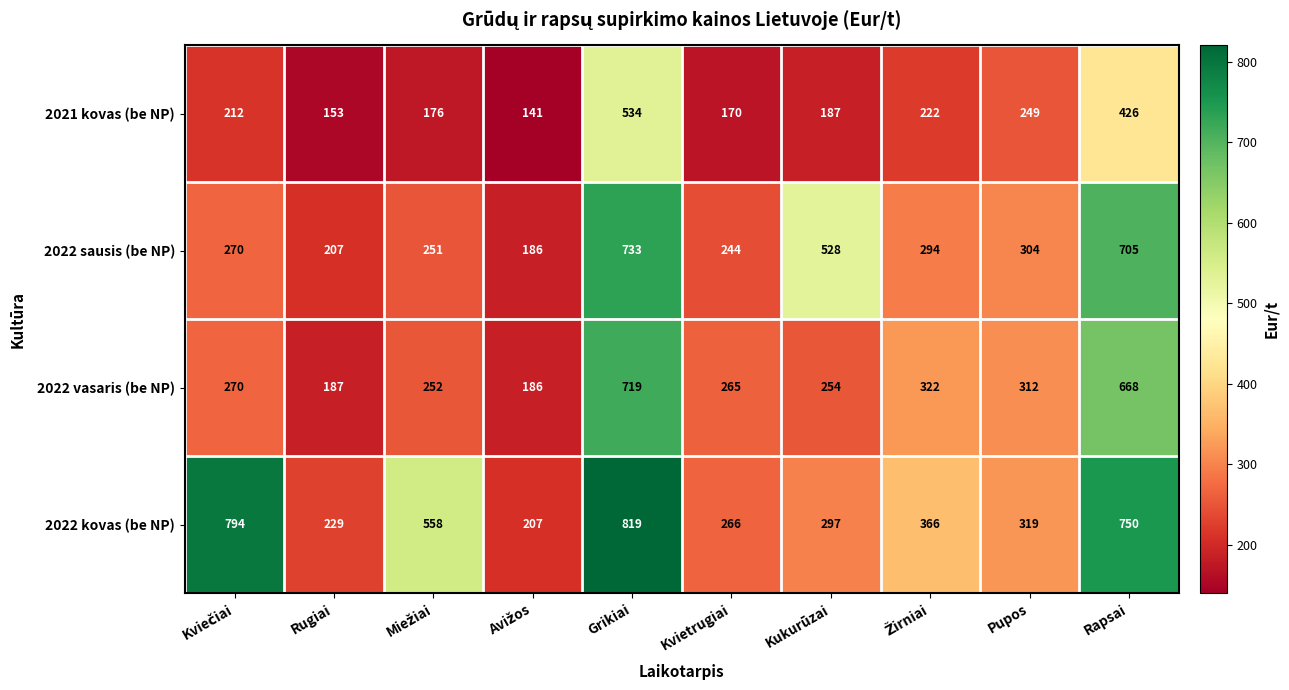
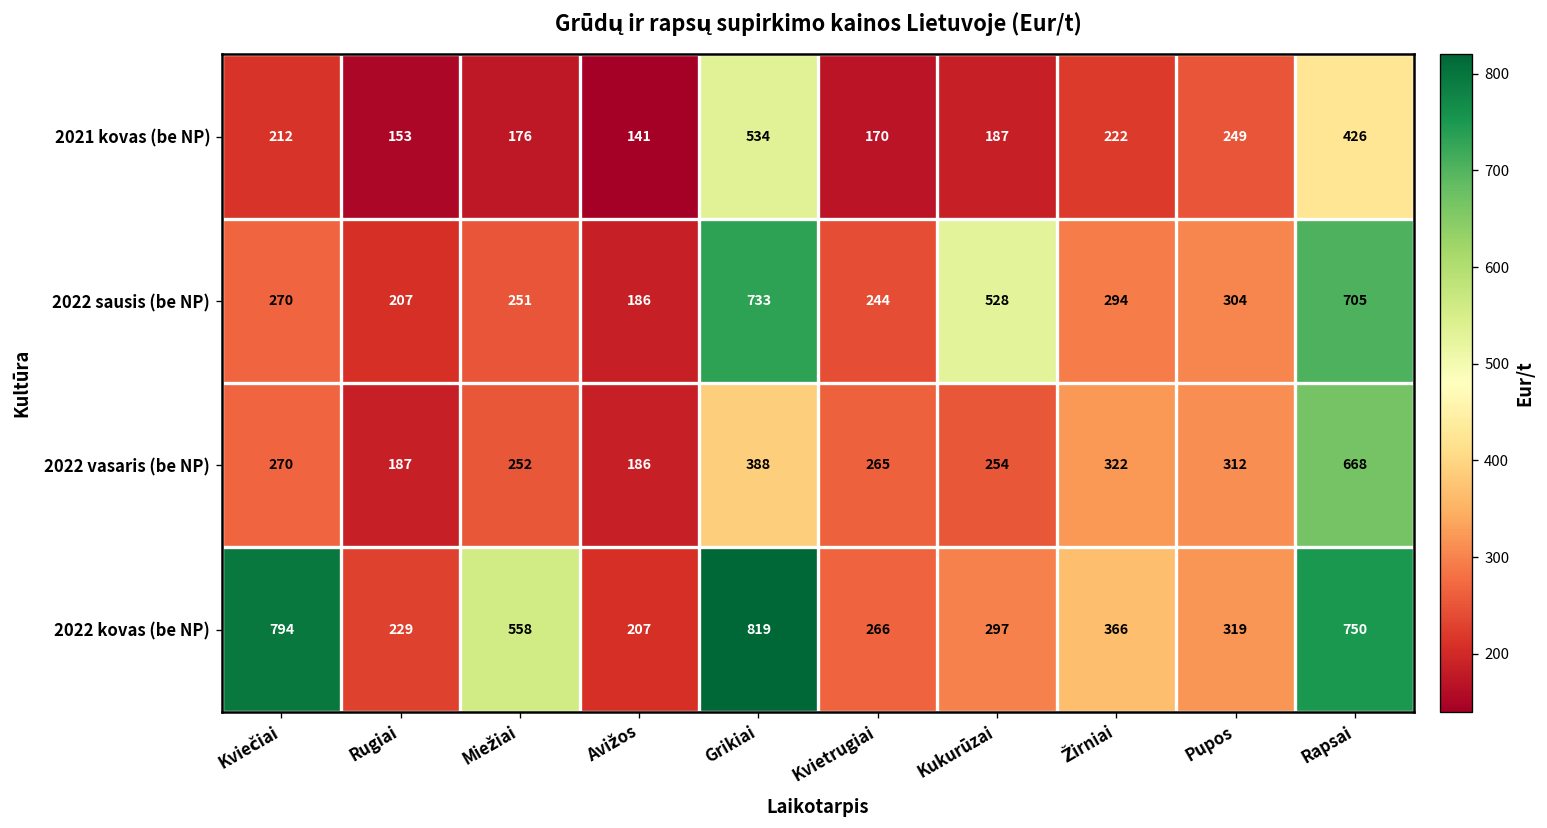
  {
    "2021 kovas (be NP)": {
      "Kviečiai": 212,
      "Rugiai": 153,
      "Miežiai": 176,
      "Avižos": 141,
      "Grikiai": 534,
      "Kvietrugiai": 170,
      "Kukurūzai": 187,
      "Žirniai": 222,
      "Pupos": 249,
      "Rapsai": 426
    },
    "2022 sausis (be NP)": {
      "Kviečiai": 270,
      "Rugiai": 207,
      "Miežiai": 251,
      "Avižos": 186,
      "Grikiai": 733,
      "Kvietrugiai": 244,
      "Kukurūzai": 528,
      "Žirniai": 294,
      "Pupos": 304,
      "Rapsai": 705
    },
    "2022 vasaris (be NP)": {
      "Kviečiai": 270,
      "Rugiai": 187,
      "Miežiai": 252,
      "Avižos": 186,
-     "Grikiai": 719,
+     "Grikiai": 388,
      "Kvietrugiai": 265,
      "Kukurūzai": 254,
      "Žirniai": 322,
      "Pupos": 312,
      "Rapsai": 668
    },
    "2022 kovas (be NP)": {
      "Kviečiai": 794,
      "Rugiai": 229,
      "Miežiai": 558,
      "Avižos": 207,
      "Grikiai": 819,
      "Kvietrugiai": 266,
      "Kukurūzai": 297,
      "Žirniai": 366,
      "Pupos": 319,
      "Rapsai": 750
    }
  }
